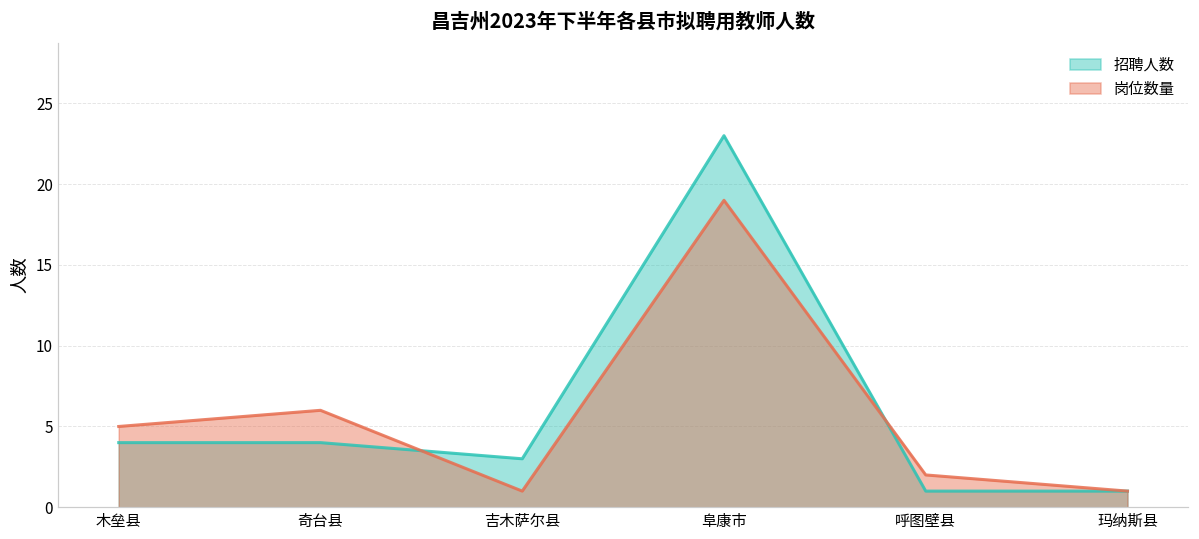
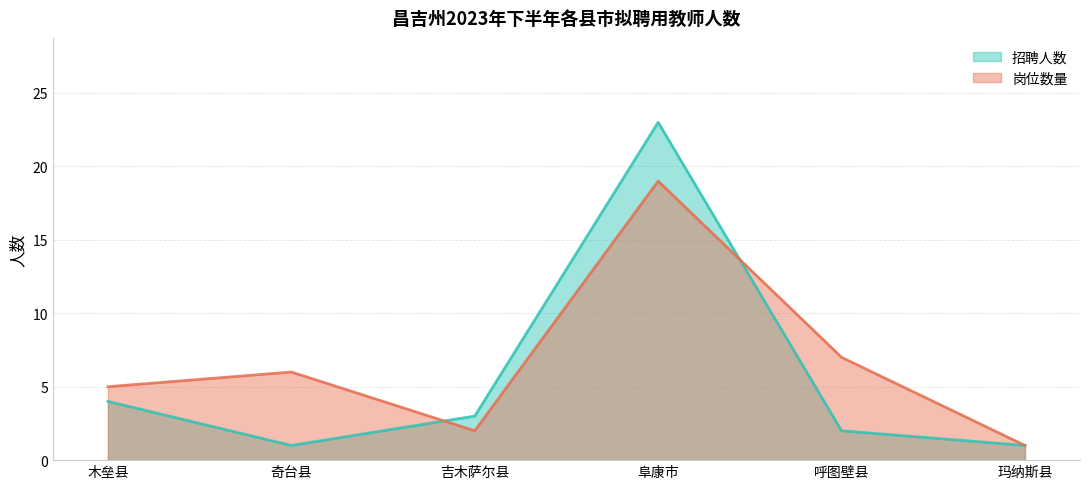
  {
    "招聘人数": {
      "木垒县": 4,
-     "奇台县": 4,
+     "奇台县": 1,
      "吉木萨尔县": 3,
      "阜康市": 23,
-     "呼图壁县": 1
+     "呼图壁县": 2
    },
    "岗位数量": {
      "木垒县": 5,
      "奇台县": 6,
-     "吉木萨尔县": 1,
+     "吉木萨尔县": 2,
      "阜康市": 19,
-     "呼图壁县": 2
+     "呼图壁县": 7
    }
  }
